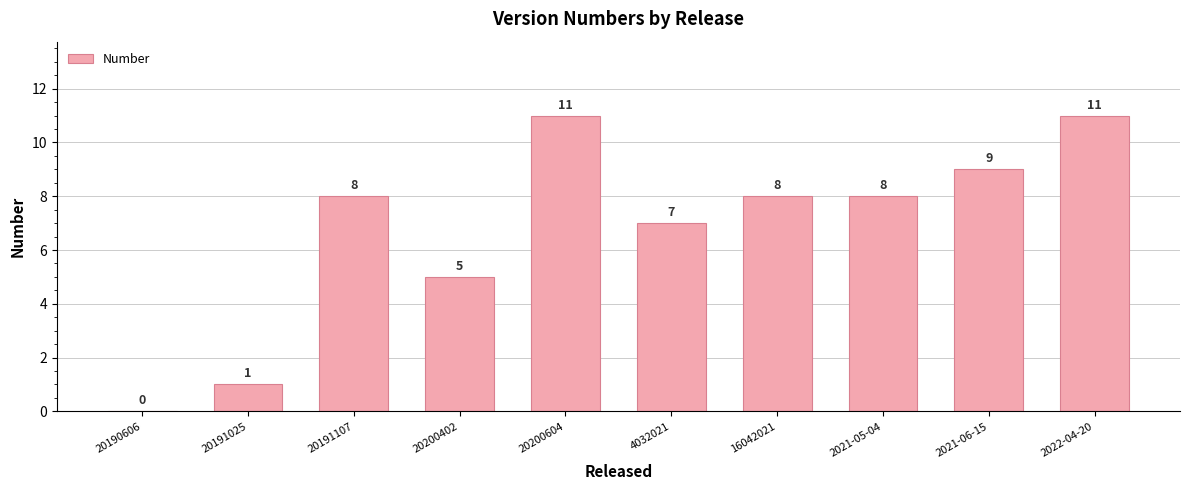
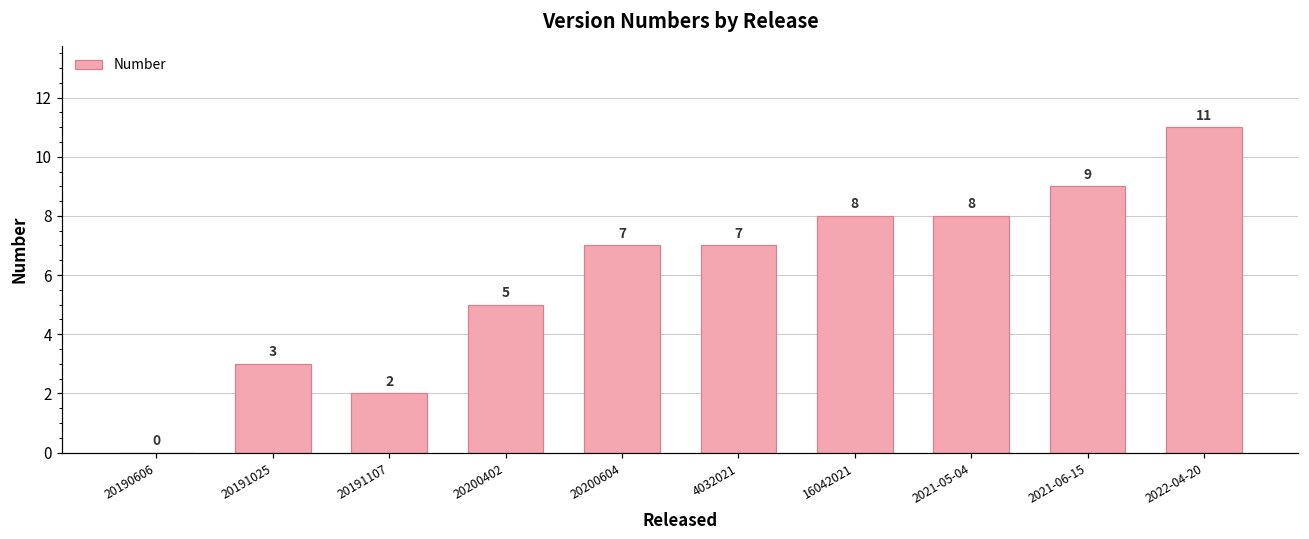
  {
    "20190606": 0,
-   "20191025": 1,
-   "20191107": 8,
+   "20191025": 3,
+   "20191107": 2,
    "20200402": 5,
-   "20200604": 11,
+   "20200604": 7,
    "4032021": 7,
    "16042021": 8,
    "2021-05-04": 8,
    "2021-06-15": 9,
    "2022-04-20": 11
  }
